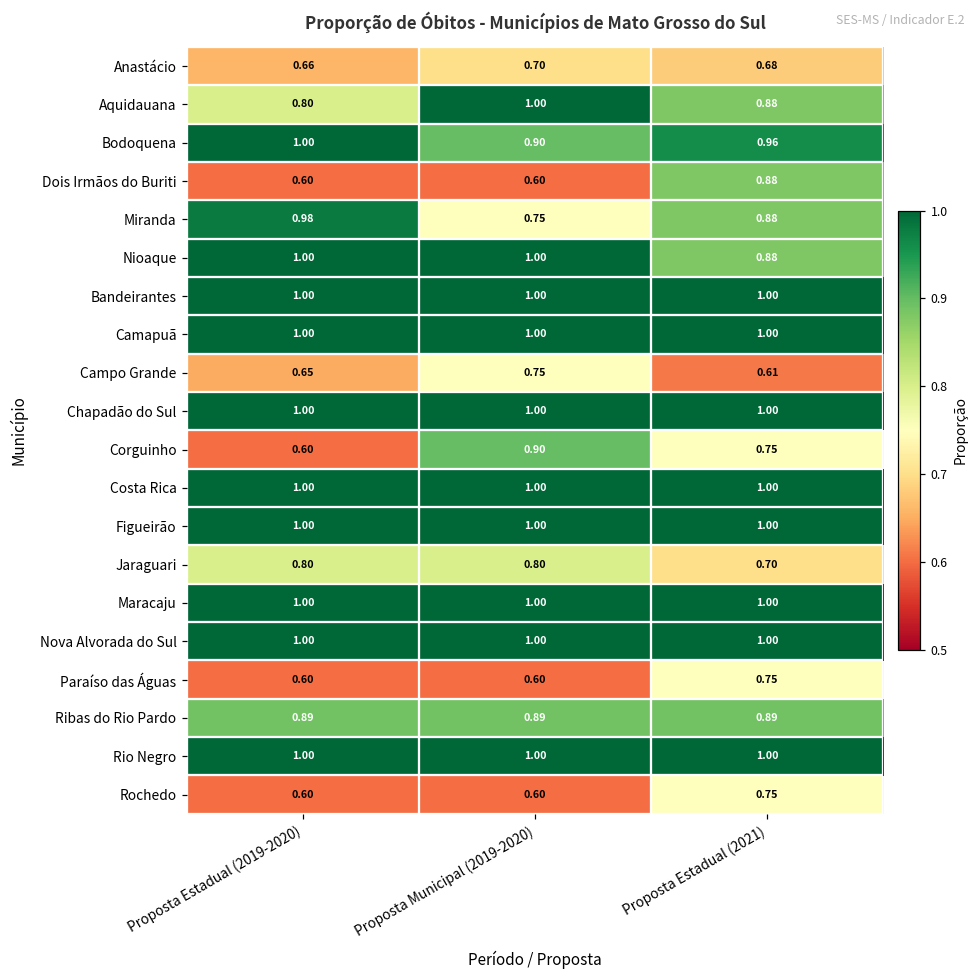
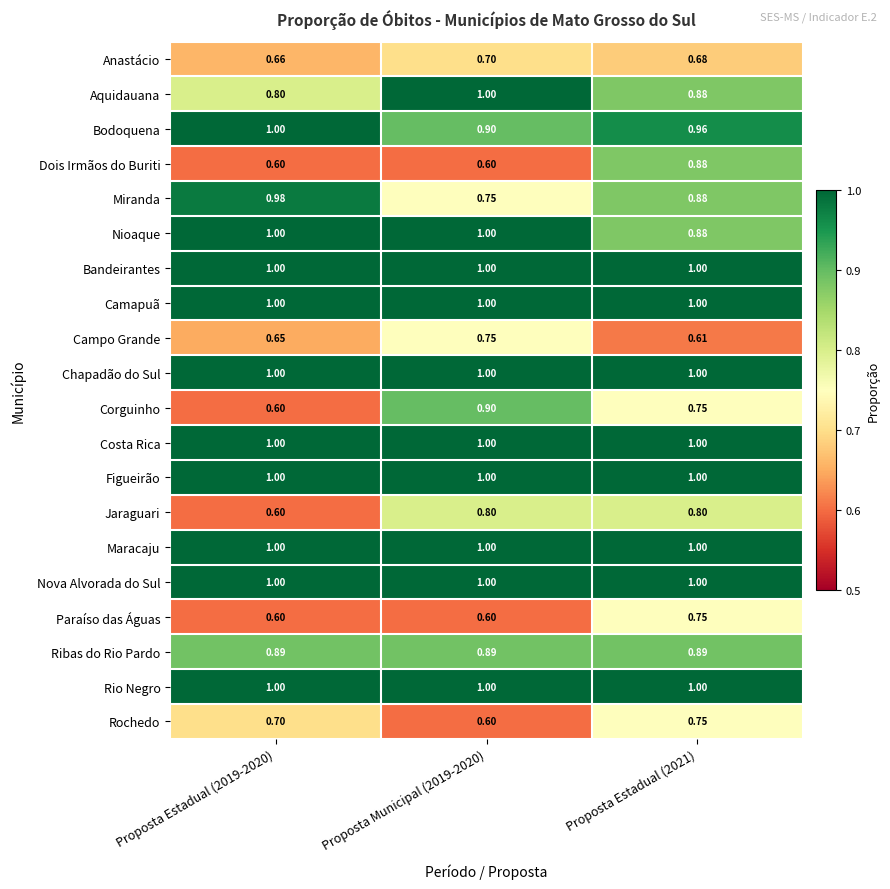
  {
    "Anastácio": {
      "Proposta Estadual (2019-2020)": 0.66,
      "Proposta Municipal (2019-2020)": 0.70,
      "Proposta Estadual (2021)": 0.68
    },
    "Aquidauana": {
      "Proposta Estadual (2019-2020)": 0.80,
      "Proposta Municipal (2019-2020)": 1.00,
      "Proposta Estadual (2021)": 0.88
    },
    "Bodoquena": {
      "Proposta Estadual (2019-2020)": 1.00,
      "Proposta Municipal (2019-2020)": 0.90,
      "Proposta Estadual (2021)": 0.96
    },
    "Dois Irmãos do Buriti": {
      "Proposta Estadual (2019-2020)": 0.60,
      "Proposta Municipal (2019-2020)": 0.60,
      "Proposta Estadual (2021)": 0.88
    },
    "Miranda": {
      "Proposta Estadual (2019-2020)": 0.98,
      "Proposta Municipal (2019-2020)": 0.75,
      "Proposta Estadual (2021)": 0.88
    },
    "Nioaque": {
      "Proposta Estadual (2019-2020)": 1.00,
      "Proposta Municipal (2019-2020)": 1.00,
      "Proposta Estadual (2021)": 0.88
    },
    "Bandeirantes": {
      "Proposta Estadual (2019-2020)": 1.00,
      "Proposta Municipal (2019-2020)": 1.00,
      "Proposta Estadual (2021)": 1.00
    },
    "Camapuã": {
      "Proposta Estadual (2019-2020)": 1.00,
      "Proposta Municipal (2019-2020)": 1.00,
      "Proposta Estadual (2021)": 1.00
    },
    "Campo Grande": {
      "Proposta Estadual (2019-2020)": 0.65,
      "Proposta Municipal (2019-2020)": 0.75,
      "Proposta Estadual (2021)": 0.61
    },
    "Chapadão do Sul": {
      "Proposta Estadual (2019-2020)": 1.00,
      "Proposta Municipal (2019-2020)": 1.00,
      "Proposta Estadual (2021)": 1.00
    },
    "Corguinho": {
      "Proposta Estadual (2019-2020)": 0.60,
      "Proposta Municipal (2019-2020)": 0.90,
      "Proposta Estadual (2021)": 0.75
    },
    "Costa Rica": {
      "Proposta Estadual (2019-2020)": 1.00,
      "Proposta Municipal (2019-2020)": 1.00,
      "Proposta Estadual (2021)": 1.00
    },
    "Figueirão": {
      "Proposta Estadual (2019-2020)": 1.00,
      "Proposta Municipal (2019-2020)": 1.00,
      "Proposta Estadual (2021)": 1.00
    },
    "Jaraguari": {
-     "Proposta Estadual (2019-2020)": 0.80,
+     "Proposta Estadual (2019-2020)": 0.60,
      "Proposta Municipal (2019-2020)": 0.80,
-     "Proposta Estadual (2021)": 0.70
+     "Proposta Estadual (2021)": 0.80
    },
    "Maracaju": {
      "Proposta Estadual (2019-2020)": 1.00,
      "Proposta Municipal (2019-2020)": 1.00,
      "Proposta Estadual (2021)": 1.00
    },
    "Nova Alvorada do Sul": {
      "Proposta Estadual (2019-2020)": 1.00,
      "Proposta Municipal (2019-2020)": 1.00,
      "Proposta Estadual (2021)": 1.00
    },
    "Paraíso das Águas": {
      "Proposta Estadual (2019-2020)": 0.60,
      "Proposta Municipal (2019-2020)": 0.60,
      "Proposta Estadual (2021)": 0.75
    },
    "Ribas do Rio Pardo": {
      "Proposta Estadual (2019-2020)": 0.89,
      "Proposta Municipal (2019-2020)": 0.89,
      "Proposta Estadual (2021)": 0.89
    },
    "Rio Negro": {
      "Proposta Estadual (2019-2020)": 1.00,
      "Proposta Municipal (2019-2020)": 1.00,
      "Proposta Estadual (2021)": 1.00
    },
    "Rochedo": {
-     "Proposta Estadual (2019-2020)": 0.60,
+     "Proposta Estadual (2019-2020)": 0.70,
      "Proposta Municipal (2019-2020)": 0.60,
      "Proposta Estadual (2021)": 0.75
    }
  }
